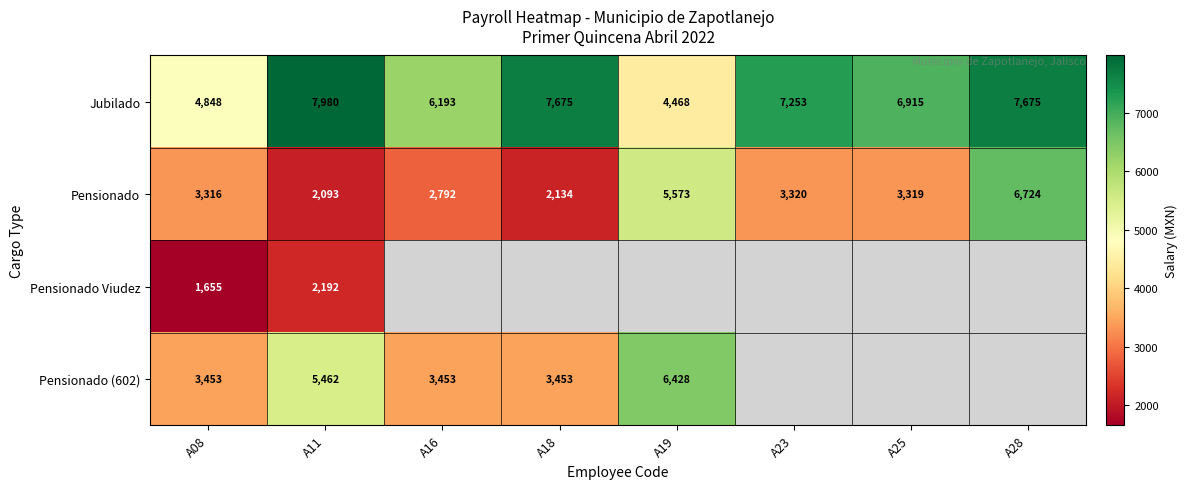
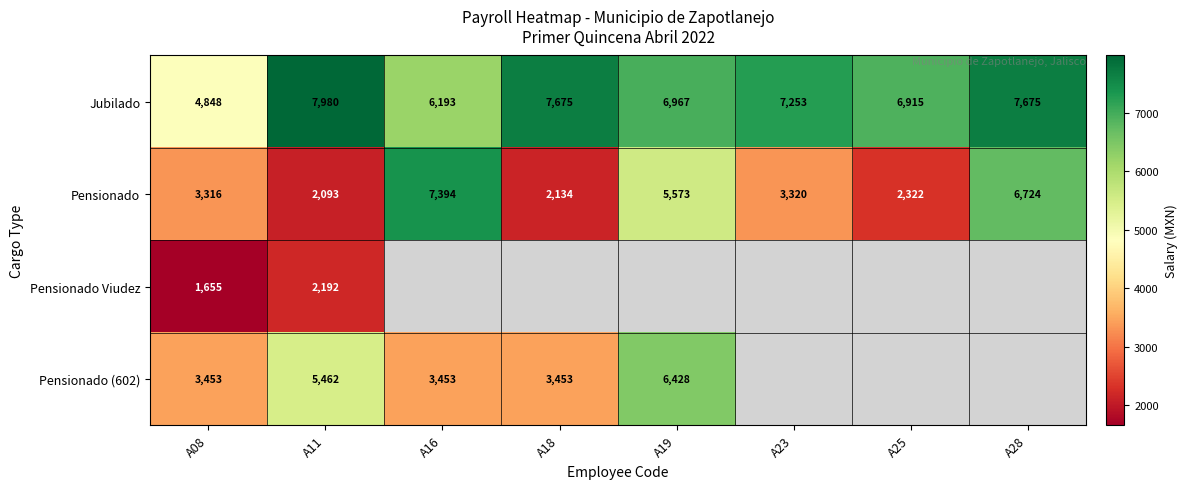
  {
    "Jubilado": {
      "A08": "4,848",
      "A11": "7,980",
      "A16": "6,193",
      "A18": "7,675",
-     "A19": "4,468",
+     "A19": "6,967",
      "A23": "7,253",
      "A25": "6,915"
    },
    "Pensionado": {
      "A08": "3,316",
      "A11": "2,093",
-     "A16": "2,792",
+     "A16": "7,394",
      "A18": "2,134",
      "A19": "5,573",
      "A23": "3,320",
-     "A25": "3,319",
+     "A25": "2,322",
      "A28": "6,724"
    },
    "Pensionado Viudez": {
      "A08": "1,655",
      "A11": "2,192"
    },
    "Pensionado (602)": {
      "A08": "3,453",
      "A11": "5,462",
      "A16": "3,453",
      "A18": "3,453",
      "A19": "6,428"
    }
  }
